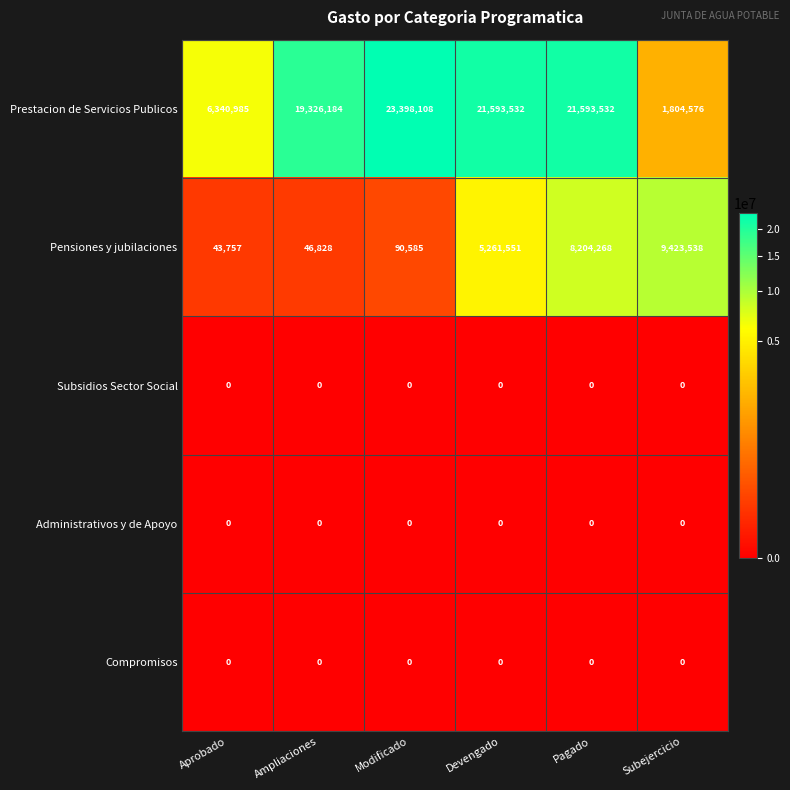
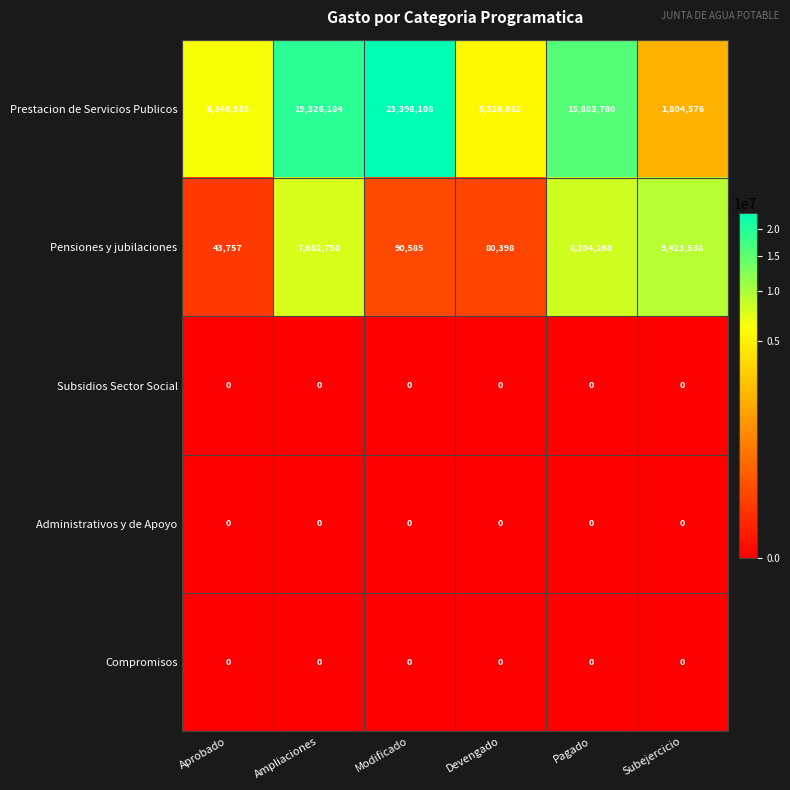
  {
    "Prestacion de Servicios Publicos": {
      "Aprobado": "6,340,985",
      "Ampliaciones": "19,326,184",
      "Modificado": "23,398,108",
-     "Devengado": "21,593,532",
-     "Pagado": "21,593,532",
+     "Devengado": "5,528,862",
+     "Pagado": "15,883,780",
      "Subejercicio": "1,804,576"
    },
    "Pensiones y jubilaciones": {
      "Aprobado": "43,757",
-     "Ampliaciones": "46,828",
+     "Ampliaciones": "7,662,750",
      "Modificado": "90,585",
-     "Devengado": "5,261,551",
+     "Devengado": "80,398",
      "Pagado": "8,204,268",
      "Subejercicio": "9,423,538"
    },
    "Subsidios Sector Social": {
      "Aprobado": "0",
      "Ampliaciones": "0",
      "Modificado": "0",
      "Devengado": "0",
      "Pagado": "0",
      "Subejercicio": "0"
    },
    "Administrativos y de Apoyo": {
      "Aprobado": "0",
      "Ampliaciones": "0",
      "Modificado": "0",
      "Devengado": "0",
      "Pagado": "0",
      "Subejercicio": "0"
    },
    "Compromisos": {
      "Aprobado": "0",
      "Ampliaciones": "0",
      "Modificado": "0",
      "Devengado": "0",
      "Pagado": "0",
      "Subejercicio": "0"
    }
  }
